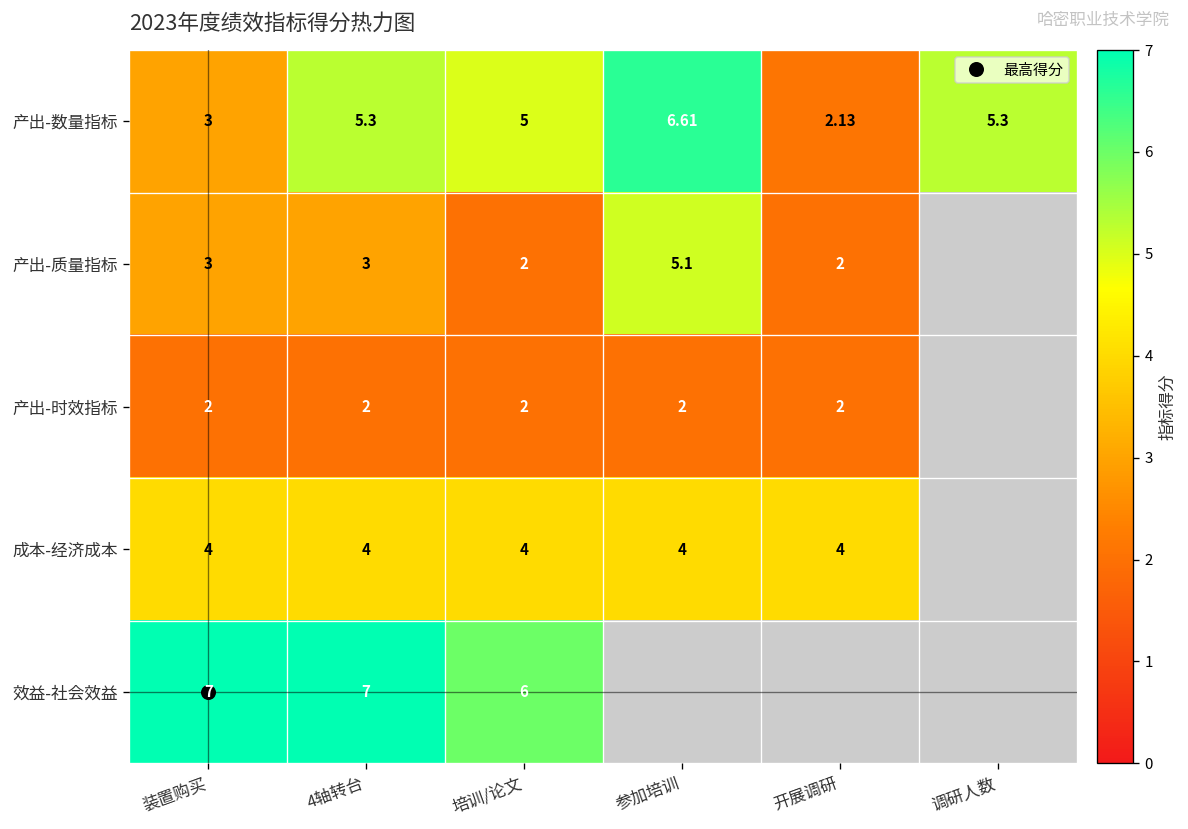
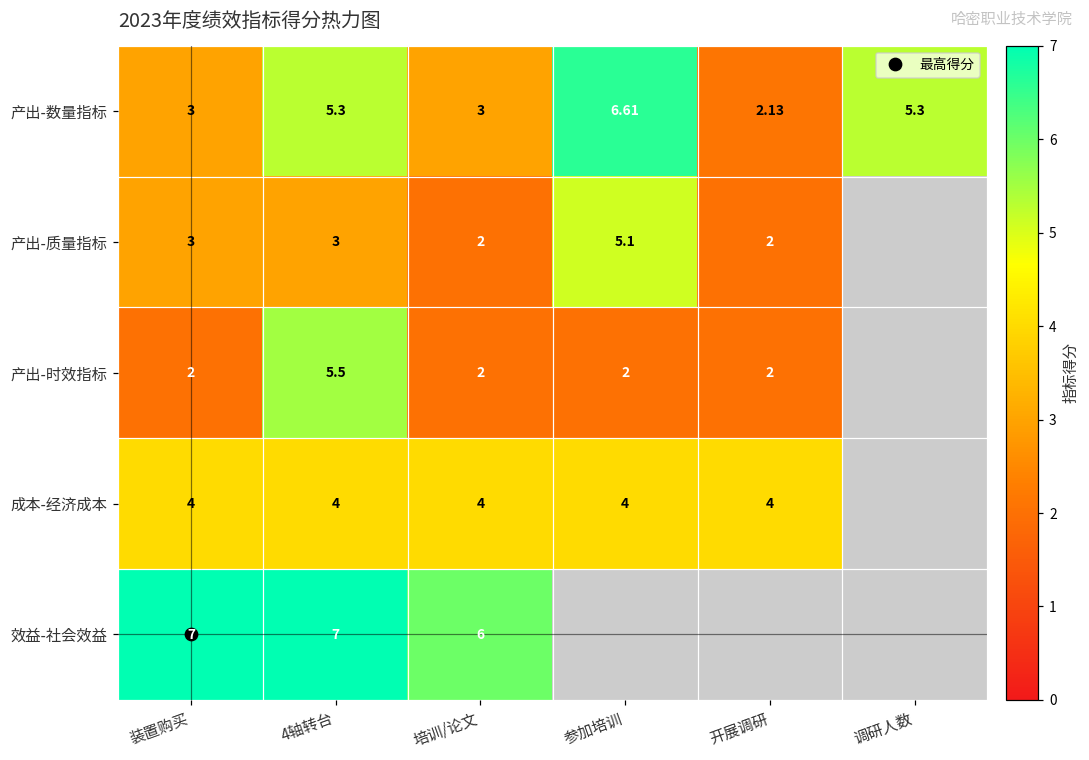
  {
    "产出-数量指标": {
      "装置购买": 3,
      "4轴转台": 5.3,
-     "培训/论文": 5,
+     "培训/论文": 3,
      "参加培训": 6.61,
      "开展调研": 2.13,
      "调研人数": 5.3
    },
    "产出-质量指标": {
      "装置购买": 3,
      "4轴转台": 3,
      "培训/论文": 2,
      "参加培训": 5.1,
      "开展调研": 2
    },
    "产出-时效指标": {
      "装置购买": 2,
-     "4轴转台": 2,
+     "4轴转台": 5.5,
      "培训/论文": 2,
      "参加培训": 2,
      "开展调研": 2
    },
    "成本-经济成本": {
      "装置购买": 4,
      "4轴转台": 4,
      "培训/论文": 4,
      "参加培训": 4,
      "开展调研": 4
    },
    "效益-社会效益": {
      "4轴转台": 7,
      "培训/论文": 6
    }
  }
